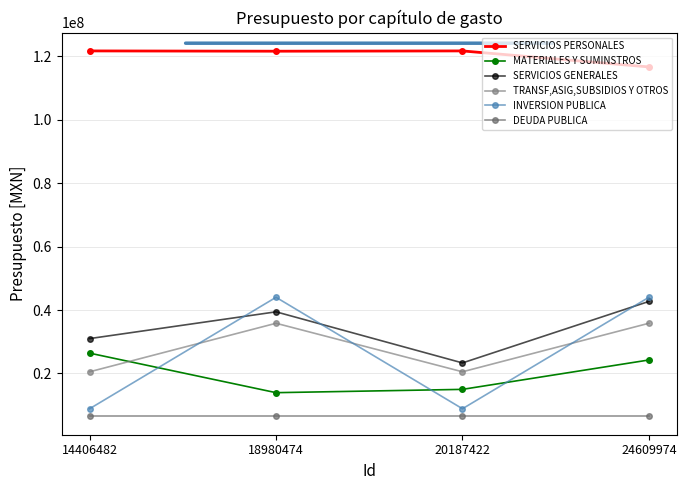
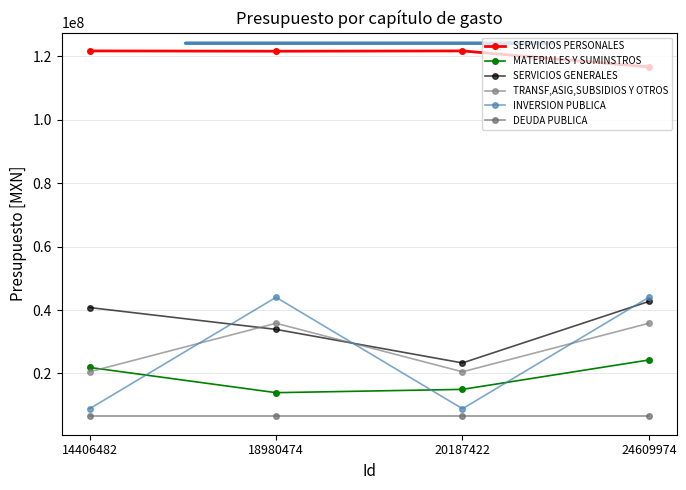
  {
    "SERVICIOS PERSONALES": {
      "14406482": 122000000,
      "18980474": 122000000,
      "20187422": 122000000
    },
    "MATERIALES Y SUMINSTROS": {
-     "14406482": 26000000,
+     "14406482": 22000000,
      "18980474": 14000000,
      "20187422": 15000000,
      "24609974": 24000000
    },
    "SERVICIOS GENERALES": {
-     "14406482": 31000000,
-     "18980474": 39000000,
+     "14406482": 41000000,
+     "18980474": 34000000,
      "20187422": 23000000,
      "24609974": 43000000
    },
    "INVERSION PUBLICA": {
      "14406482": 9000000,
      "18980474": 44000000,
      "20187422": 9000000,
      "24609974": 44000000
    }
  }
